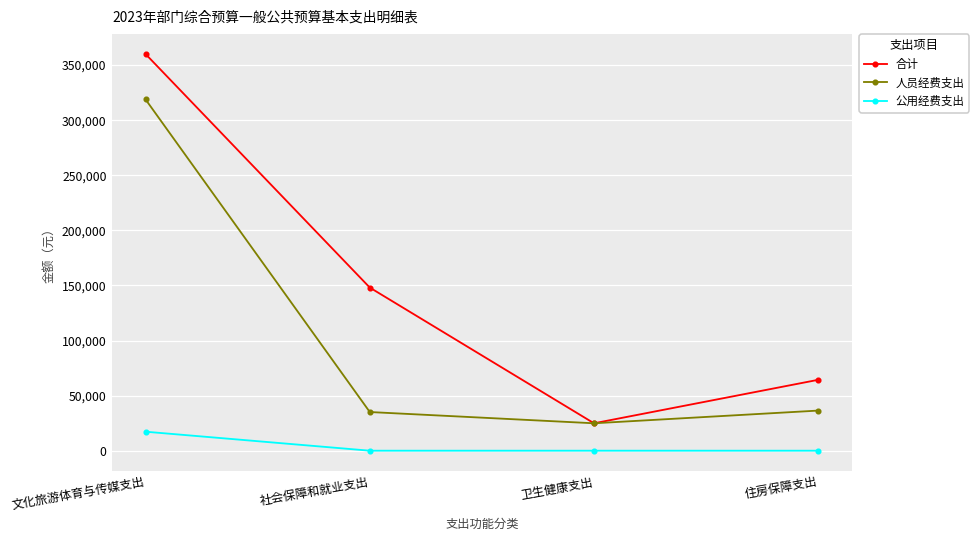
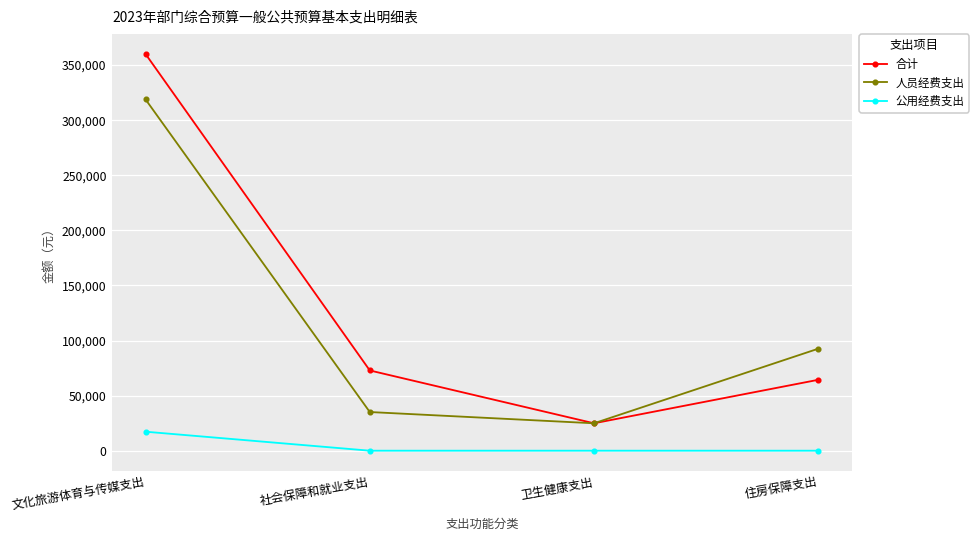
  {
    "合计": {
      "文化旅游体育与传媒支出": "360,000",
-     "社会保障和就业支出": "148,000",
+     "社会保障和就业支出": "73,000",
      "住房保障支出": "64,000"
    },
    "人员经费支出": {
      "文化旅游体育与传媒支出": "319,000",
      "社会保障和就业支出": "35,000",
-     "住房保障支出": "36,000"
+     "住房保障支出": "93,000"
    },
    "公用经费支出": {
      "文化旅游体育与传媒支出": "17,000",
      "社会保障和就业支出": "0",
      "卫生健康支出": "0",
      "住房保障支出": "0"
    }
  }
